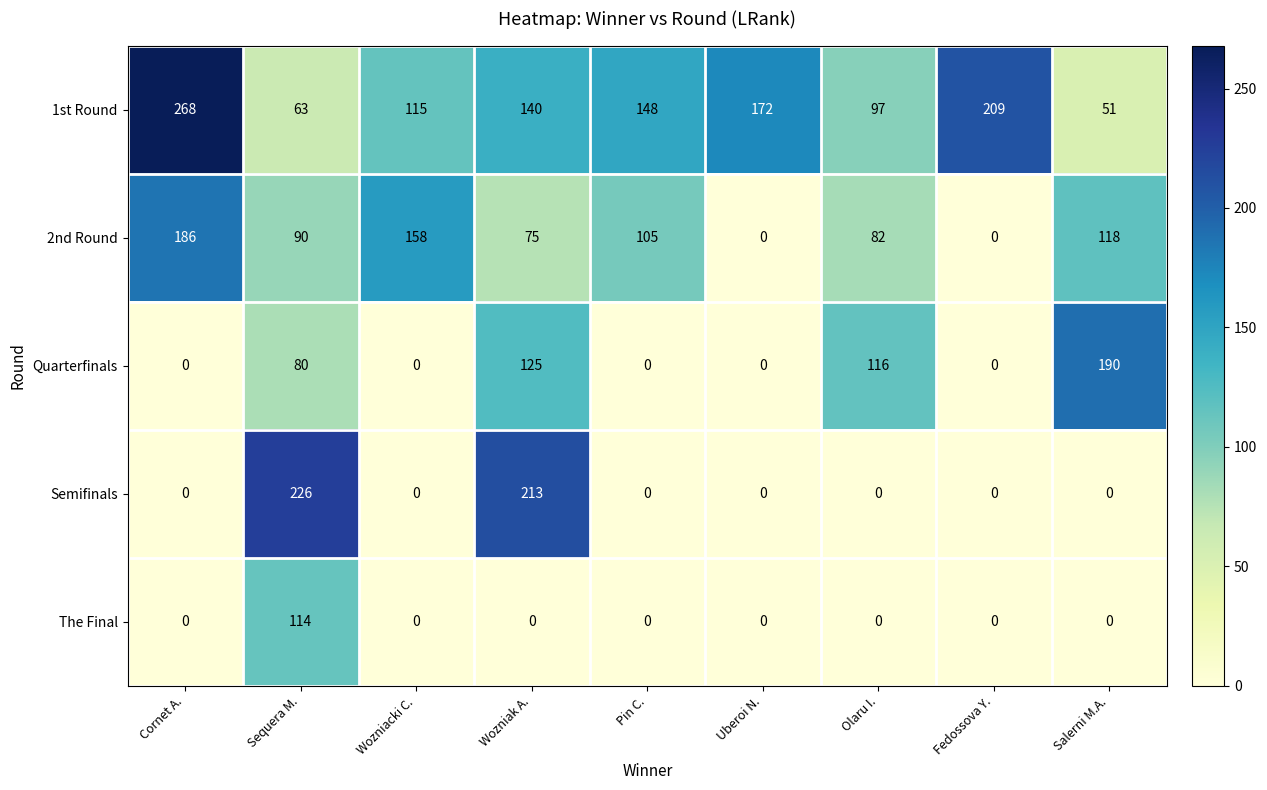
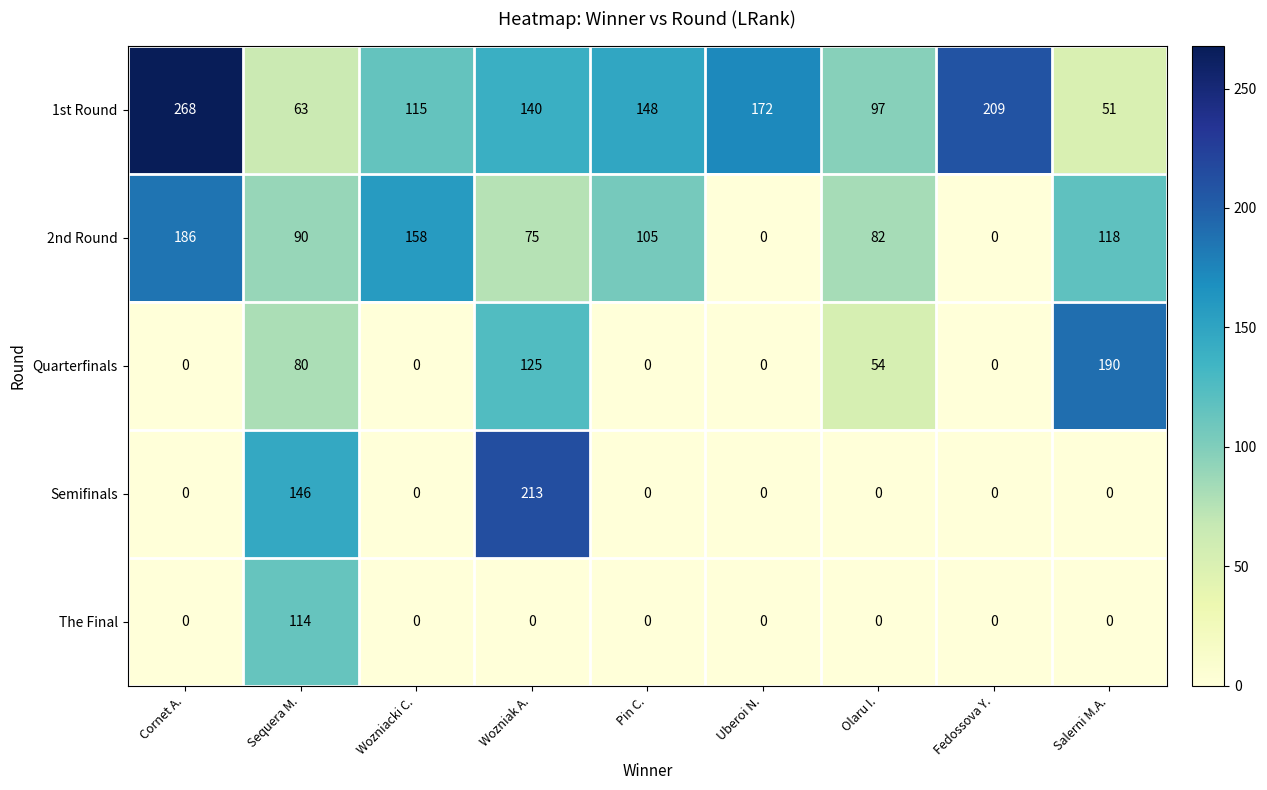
  {
    "1st Round": {
      "Cornet A.": 268,
      "Sequera M.": 63,
      "Wozniacki C.": 115,
      "Wozniak A.": 140,
      "Pin C.": 148,
      "Uberoi N.": 172,
      "Olaru I.": 97,
      "Fedossova Y.": 209,
      "Salerni M.A.": 51
    },
    "2nd Round": {
      "Cornet A.": 186,
      "Sequera M.": 90,
      "Wozniacki C.": 158,
      "Wozniak A.": 75,
      "Pin C.": 105,
      "Uberoi N.": 0,
      "Olaru I.": 82,
      "Fedossova Y.": 0,
      "Salerni M.A.": 118
    },
    "Quarterfinals": {
      "Cornet A.": 0,
      "Sequera M.": 80,
      "Wozniacki C.": 0,
      "Wozniak A.": 125,
      "Pin C.": 0,
      "Uberoi N.": 0,
-     "Olaru I.": 116,
+     "Olaru I.": 54,
      "Fedossova Y.": 0,
      "Salerni M.A.": 190
    },
    "Semifinals": {
      "Cornet A.": 0,
-     "Sequera M.": 226,
+     "Sequera M.": 146,
      "Wozniacki C.": 0,
      "Wozniak A.": 213,
      "Pin C.": 0,
      "Uberoi N.": 0,
      "Olaru I.": 0,
      "Fedossova Y.": 0,
      "Salerni M.A.": 0
    },
    "The Final": {
      "Cornet A.": 0,
      "Sequera M.": 114,
      "Wozniacki C.": 0,
      "Wozniak A.": 0,
      "Pin C.": 0,
      "Uberoi N.": 0,
      "Olaru I.": 0,
      "Fedossova Y.": 0,
      "Salerni M.A.": 0
    }
  }
